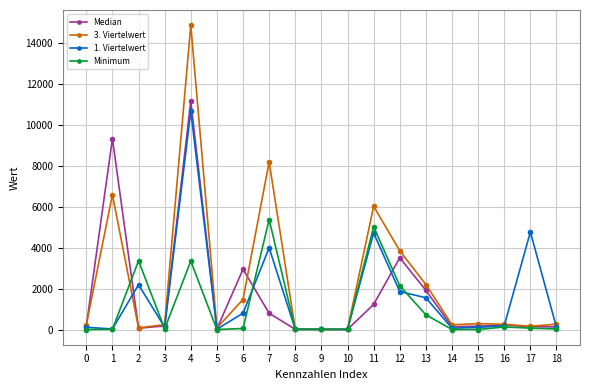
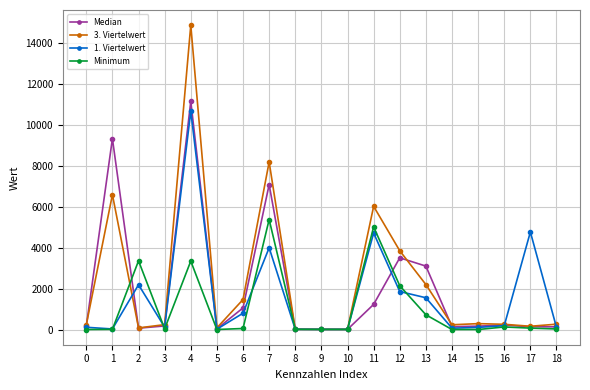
  {
    "Median": {
      "1": 9300,
      "4": 11200,
-     "6": 3000,
-     "7": 800,
+     "6": 1100,
+     "7": 7100,
      "11": 1200,
      "12": 3500,
-     "13": 1900
+     "13": 3100
    },
    "3. Viertelwert": {
      "1": 6600,
      "4": 14900,
      "6": 1500,
      "7": 8200,
      "11": 6000,
      "12": 3900,
      "13": 2200,
      "18": 300
    },
    "1. Viertelwert": {
      "2": 2200,
      "4": 10700,
      "6": 800,
      "7": 4000,
      "11": 4700,
      "12": 1900,
      "13": 1600,
      "17": 4800
    },
    "Minimum": {
      "2": 3400,
      "4": 3300,
      "6": 0,
      "7": 5400,
      "11": 5000,
      "12": 2100,
      "13": 700
    }
  }
